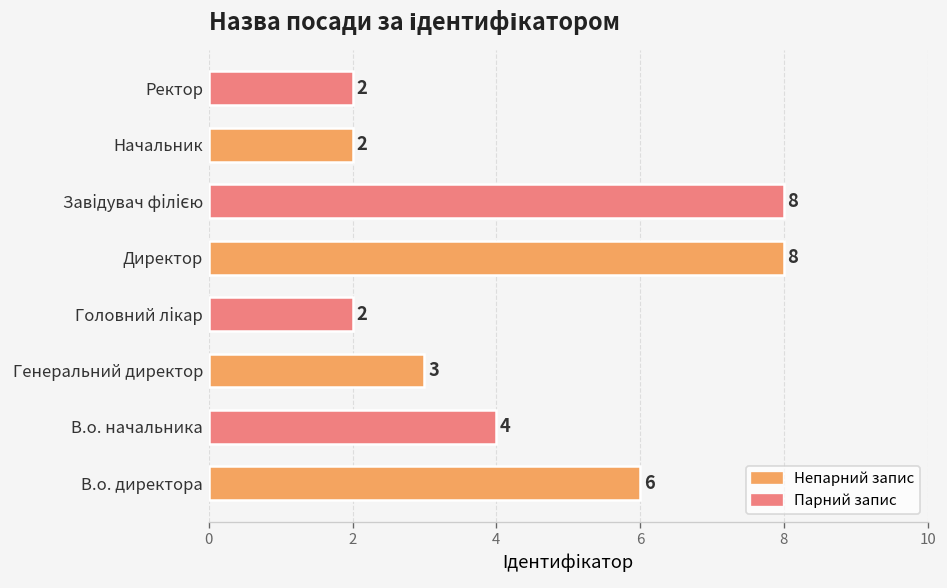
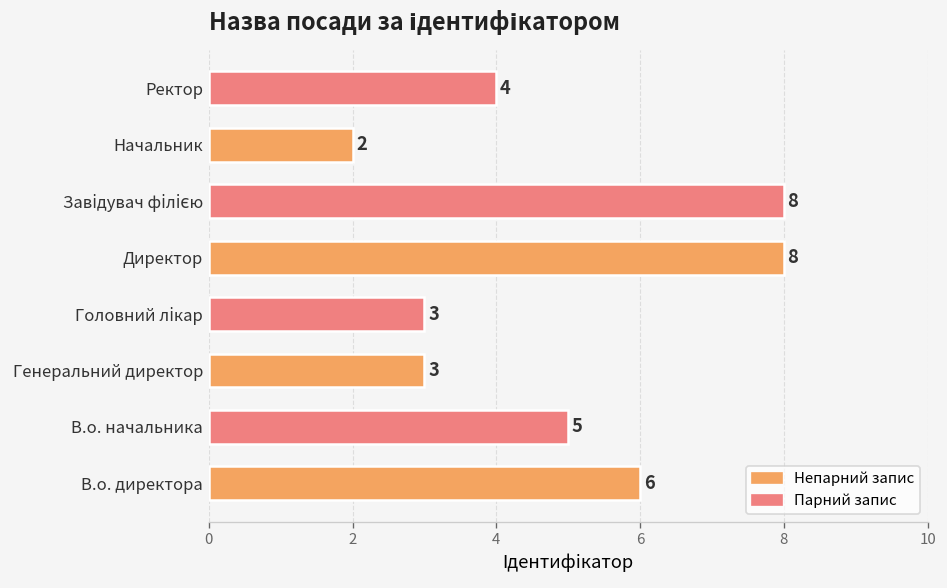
  {
-   "Ректор": 2,
+   "Ректор": 4,
    "Начальник": 2,
    "Завідувач філією": 8,
    "Директор": 8,
-   "Головний лікар": 2,
+   "Головний лікар": 3,
    "Генеральний директор": 3,
-   "В.о. начальника": 4,
+   "В.о. начальника": 5,
    "В.о. директора": 6
  }
